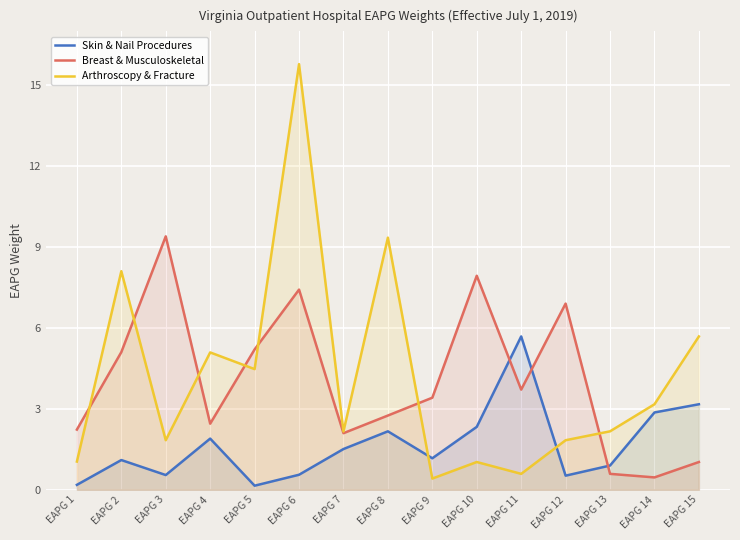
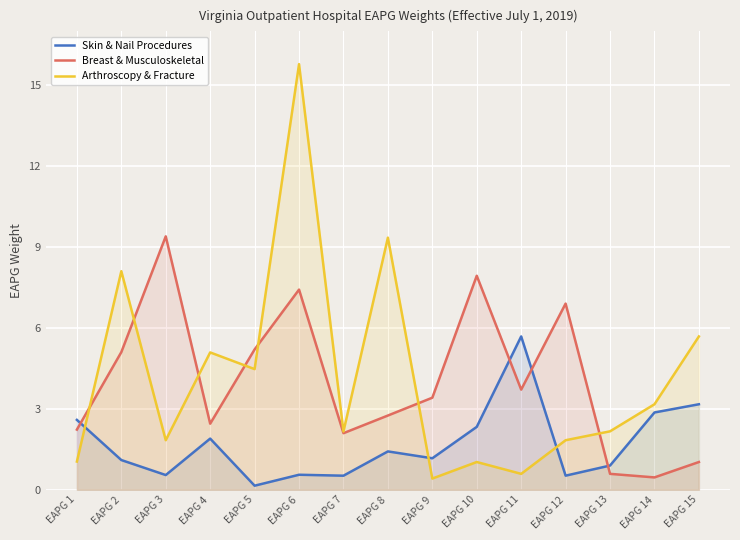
  {
    "Skin & Nail Procedures": {
-     "EAPG 1": 0.2,
+     "EAPG 1": 2.6,
      "EAPG 2": 1.1,
      "EAPG 3": 0.5,
      "EAPG 4": 1.9,
      "EAPG 5": 0.1,
      "EAPG 6": 0.6,
-     "EAPG 7": 1.5,
-     "EAPG 8": 2.2,
+     "EAPG 7": 0.5,
+     "EAPG 8": 1.4,
      "EAPG 9": 1.2,
      "EAPG 10": 2.3,
      "EAPG 11": 5.7,
      "EAPG 12": 0.5,
      "EAPG 13": 0.9,
      "EAPG 14": 2.9,
      "EAPG 15": 3.2
    },
    "Breast & Musculoskeletal": {
      "EAPG 1": 2.2,
      "EAPG 2": 5.1,
      "EAPG 3": 9.4,
      "EAPG 4": 2.4,
      "EAPG 5": 5.2,
      "EAPG 6": 7.4,
      "EAPG 8": 2.8,
      "EAPG 9": 3.4,
      "EAPG 10": 7.9,
      "EAPG 11": 3.7,
      "EAPG 12": 6.9,
      "EAPG 13": 0.6,
      "EAPG 14": 0.5,
      "EAPG 15": 1.0
    },
    "Arthroscopy & Fracture": {
      "EAPG 1": 1.0,
      "EAPG 2": 8.1,
      "EAPG 3": 1.8,
      "EAPG 4": 5.1,
      "EAPG 5": 4.5,
      "EAPG 6": 15.8,
      "EAPG 8": 9.3,
      "EAPG 9": 0.4,
      "EAPG 10": 1.0,
      "EAPG 11": 0.6,
      "EAPG 12": 1.8,
      "EAPG 13": 2.2,
      "EAPG 14": 3.2,
      "EAPG 15": 5.7
    }
  }
